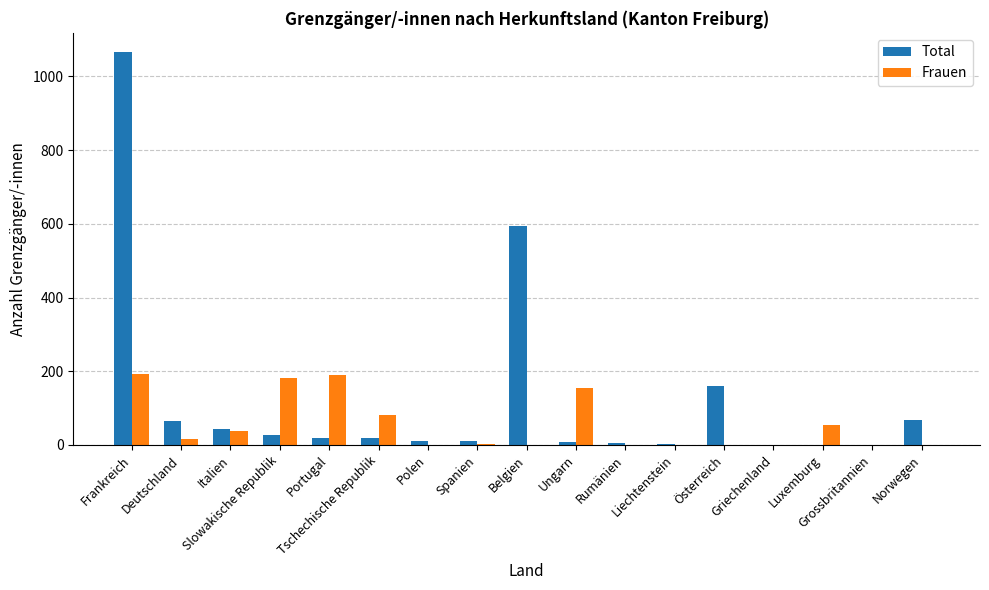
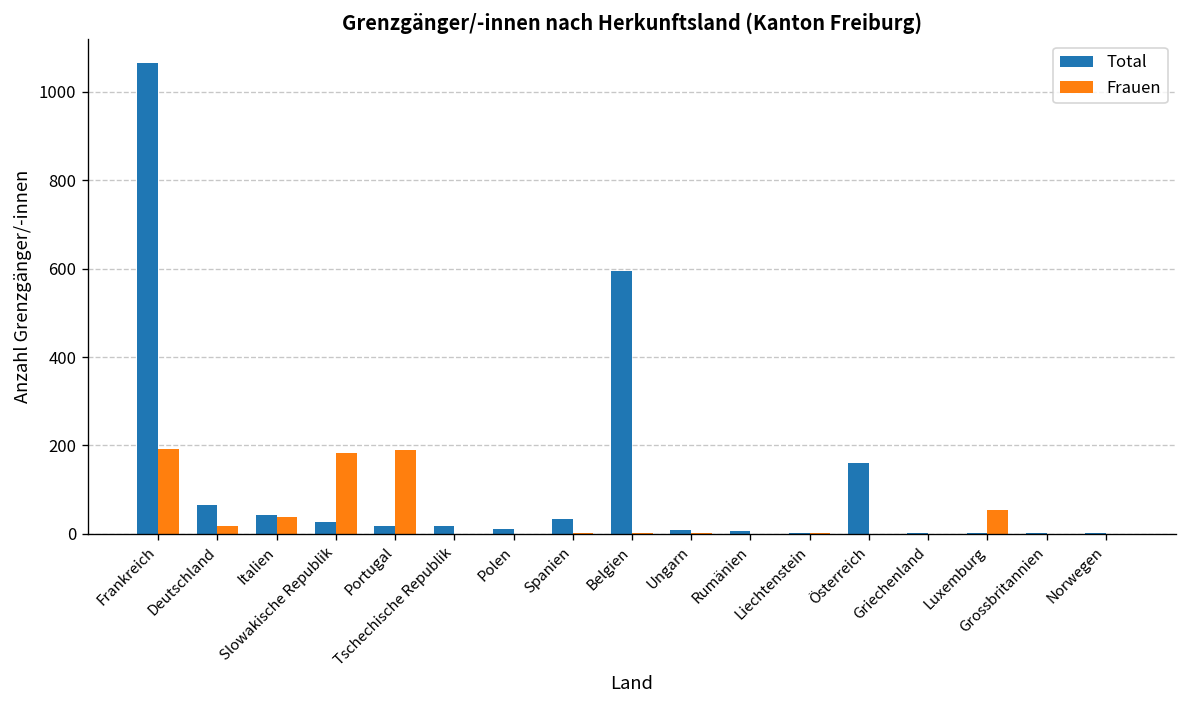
  {
    "Total": {
      "Frankreich": 1070,
      "Deutschland": 70,
      "Italien": 40,
      "Slowakische Republik": 30,
      "Portugal": 20,
      "Tschechische Republik": 20,
      "Polen": 10,
-     "Spanien": 10,
+     "Spanien": 30,
      "Belgien": 600,
      "Ungarn": 10,
      "Österreich": 160,
-     "Norwegen": 70
+     "Norwegen": 0
    },
    "Frauen": {
      "Frankreich": 190,
      "Deutschland": 20,
      "Italien": 40,
      "Slowakische Republik": 180,
      "Portugal": 190,
-     "Tschechische Republik": 80,
+     "Tschechische Republik": 0,
      "Polen": 0,
-     "Ungarn": 150,
+     "Ungarn": 0,
      "Rumänien": 0,
      "Österreich": 0,
      "Griechenland": 0,
      "Luxemburg": 60,
      "Grossbritannien": 0,
      "Norwegen": 0
    }
  }
